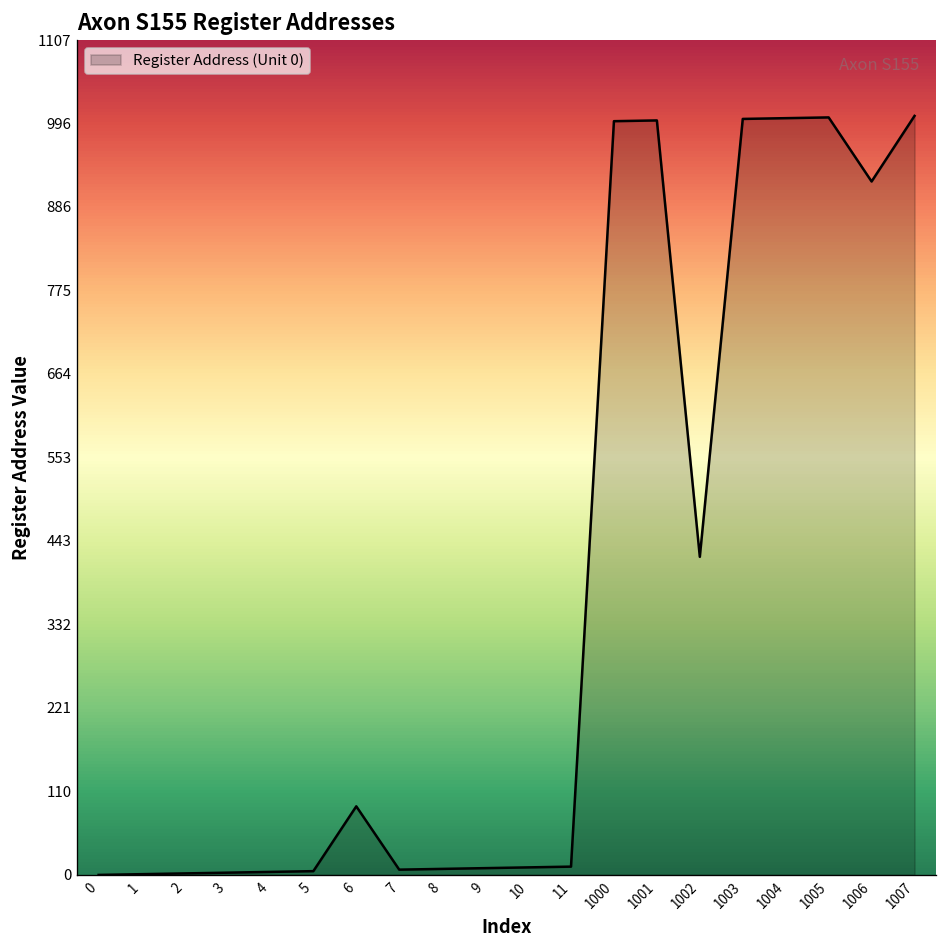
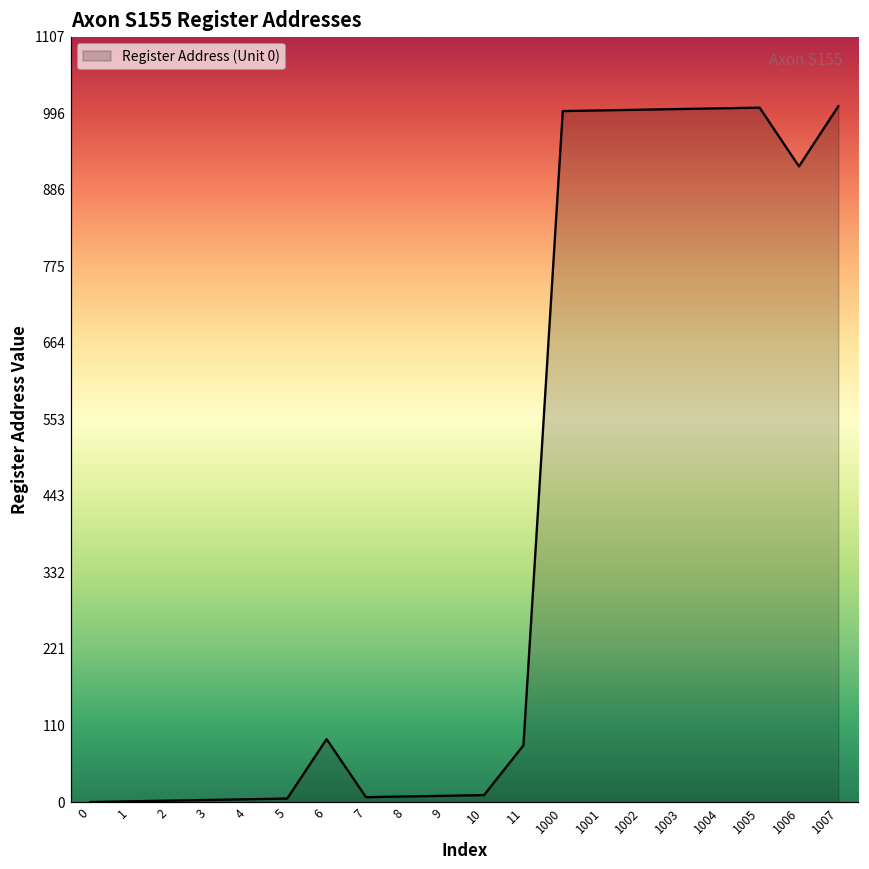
  {
    "0": 0,
    "1": 0,
    "2": 0,
    "3": 0,
    "4": 0,
    "5": 10,
    "6": 90,
    "7": 10,
    "8": 10,
    "9": 10,
    "10": 10,
-   "11": 10,
+   "11": 80,
    "1000": 1000,
    "1001": 1000,
-   "1002": 420,
+   "1002": 1000,
    "1003": 1000,
    "1004": 1000,
    "1005": 1010,
    "1006": 920,
    "1007": 1010
  }
